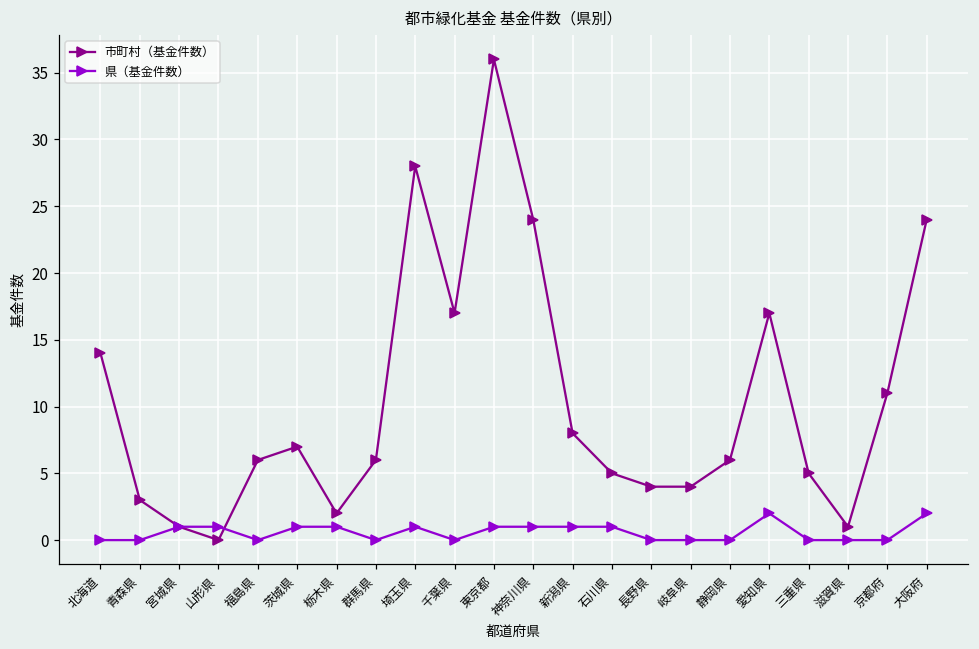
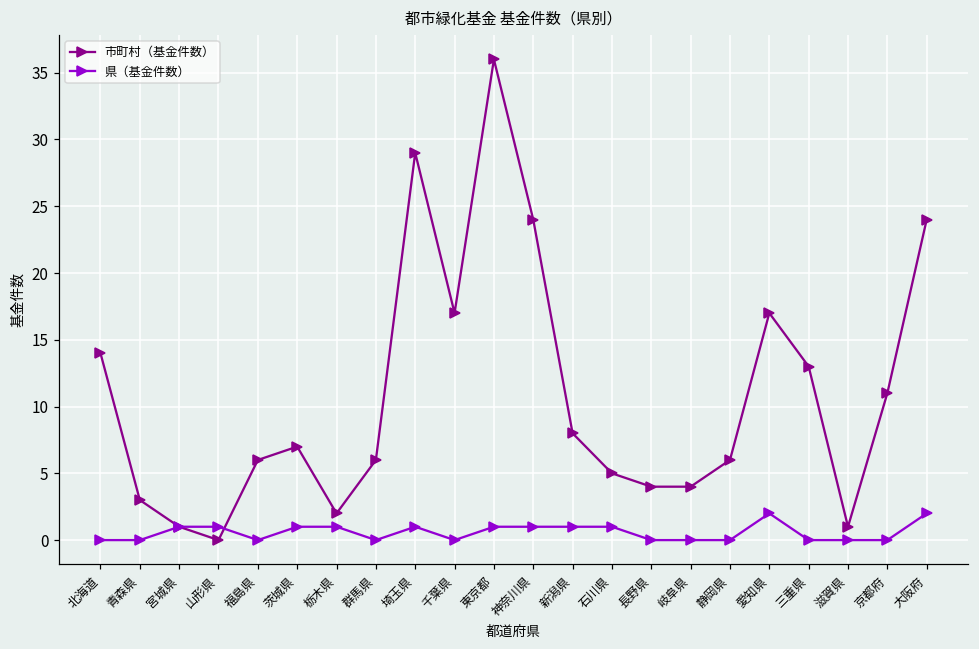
  {
    "市町村（基金件数）": {
      "北海道": 14,
      "青森県": 3,
      "山形県": 0,
      "福島県": 6,
      "茨城県": 7,
      "栃木県": 2,
      "群馬県": 6,
-     "埼玉県": 28,
+     "埼玉県": 29,
      "千葉県": 17,
      "東京都": 36,
      "神奈川県": 24,
      "新潟県": 8,
      "石川県": 5,
      "長野県": 4,
      "岐阜県": 4,
      "静岡県": 6,
      "愛知県": 17,
-     "三重県": 5,
+     "三重県": 13,
      "滋賀県": 1,
      "京都府": 11,
      "大阪府": 24
    },
    "県（基金件数）": {
      "北海道": 0,
      "青森県": 0,
      "山形県": 1,
      "福島県": 0,
      "茨城県": 1,
      "栃木県": 1,
      "群馬県": 0,
      "埼玉県": 1,
      "千葉県": 0,
      "東京都": 1,
      "神奈川県": 1,
      "新潟県": 1,
      "石川県": 1,
      "長野県": 0,
      "岐阜県": 0,
      "静岡県": 0,
      "愛知県": 2,
      "三重県": 0,
      "滋賀県": 0,
      "京都府": 0,
      "大阪府": 2
    }
  }
